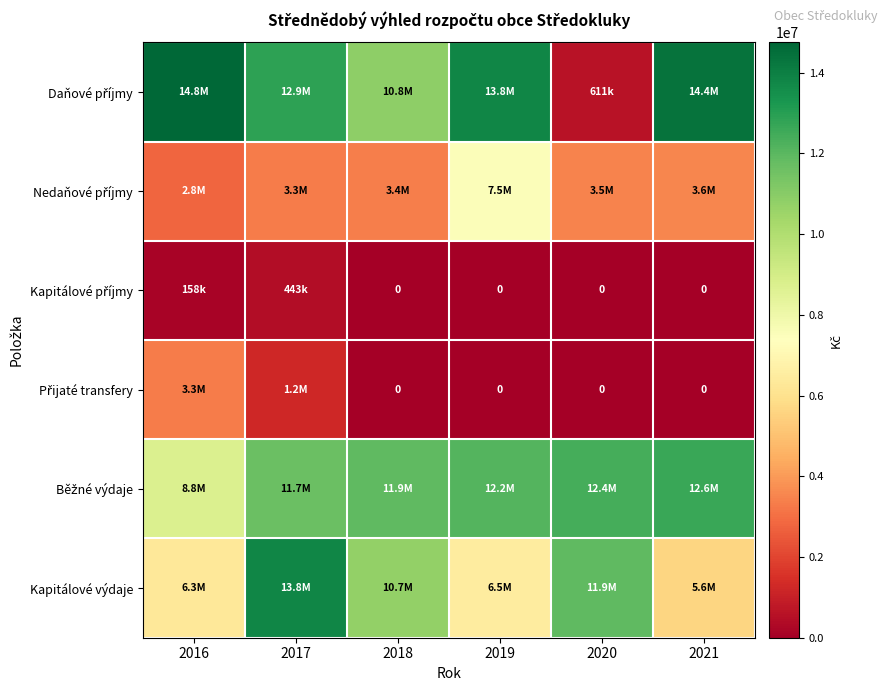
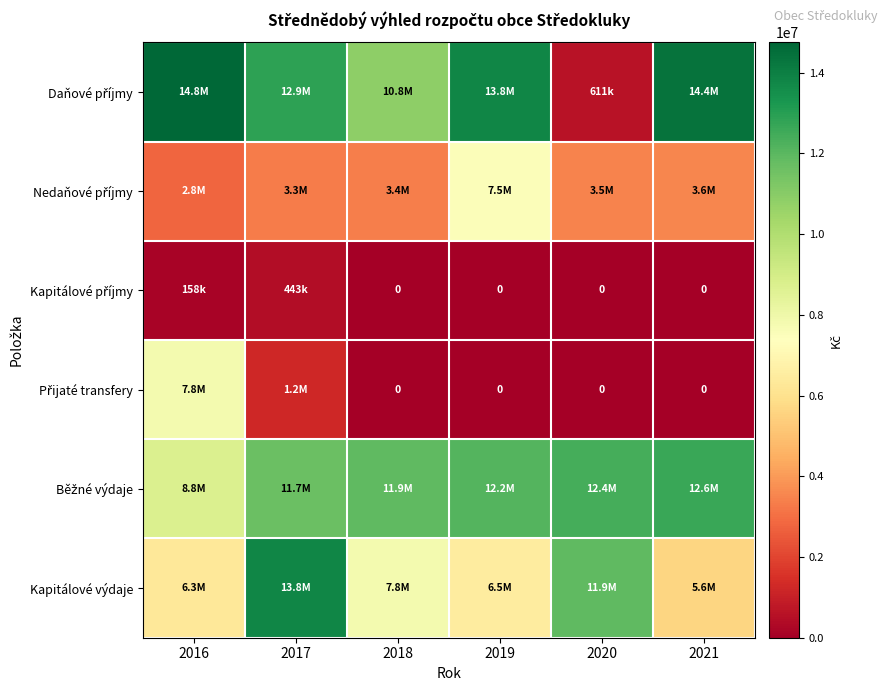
  {
    "Daňové příjmy": {
      "2016": "14.8M",
      "2017": "12.9M",
      "2018": "10.8M",
      "2019": "13.8M",
      "2020": "611k",
      "2021": "14.4M"
    },
    "Nedaňové příjmy": {
      "2016": "2.8M",
      "2017": "3.3M",
      "2018": "3.4M",
      "2019": "7.5M",
      "2020": "3.5M",
      "2021": "3.6M"
    },
    "Kapitálové příjmy": {
      "2016": "158k",
      "2017": "443k",
      "2018": "0",
      "2019": "0",
      "2020": "0",
      "2021": "0"
    },
    "Přijaté transfery": {
-     "2016": "3.3M",
+     "2016": "7.8M",
      "2017": "1.2M",
      "2018": "0",
      "2019": "0",
      "2020": "0",
      "2021": "0"
    },
    "Běžné výdaje": {
      "2016": "8.8M",
      "2017": "11.7M",
      "2018": "11.9M",
      "2019": "12.2M",
      "2020": "12.4M",
      "2021": "12.6M"
    },
    "Kapitálové výdaje": {
      "2016": "6.3M",
      "2017": "13.8M",
-     "2018": "10.7M",
+     "2018": "7.8M",
      "2019": "6.5M",
      "2020": "11.9M",
      "2021": "5.6M"
    }
  }
